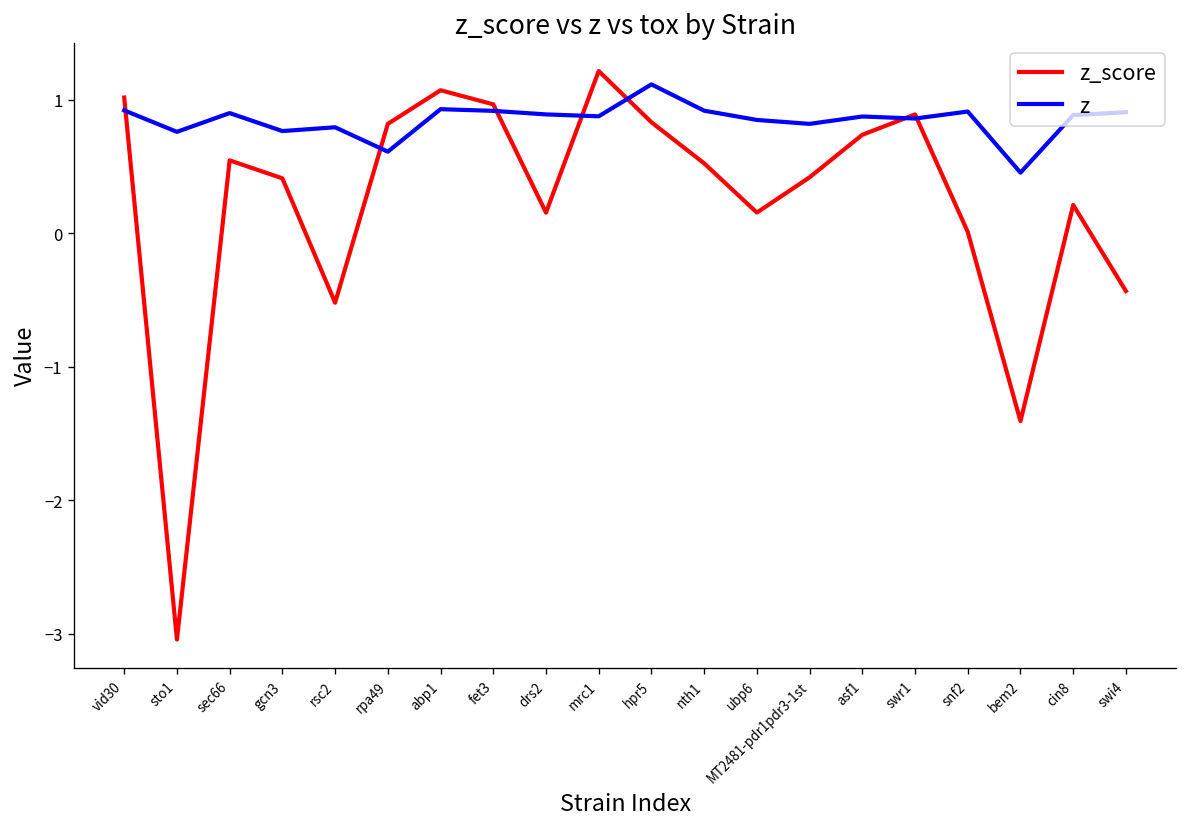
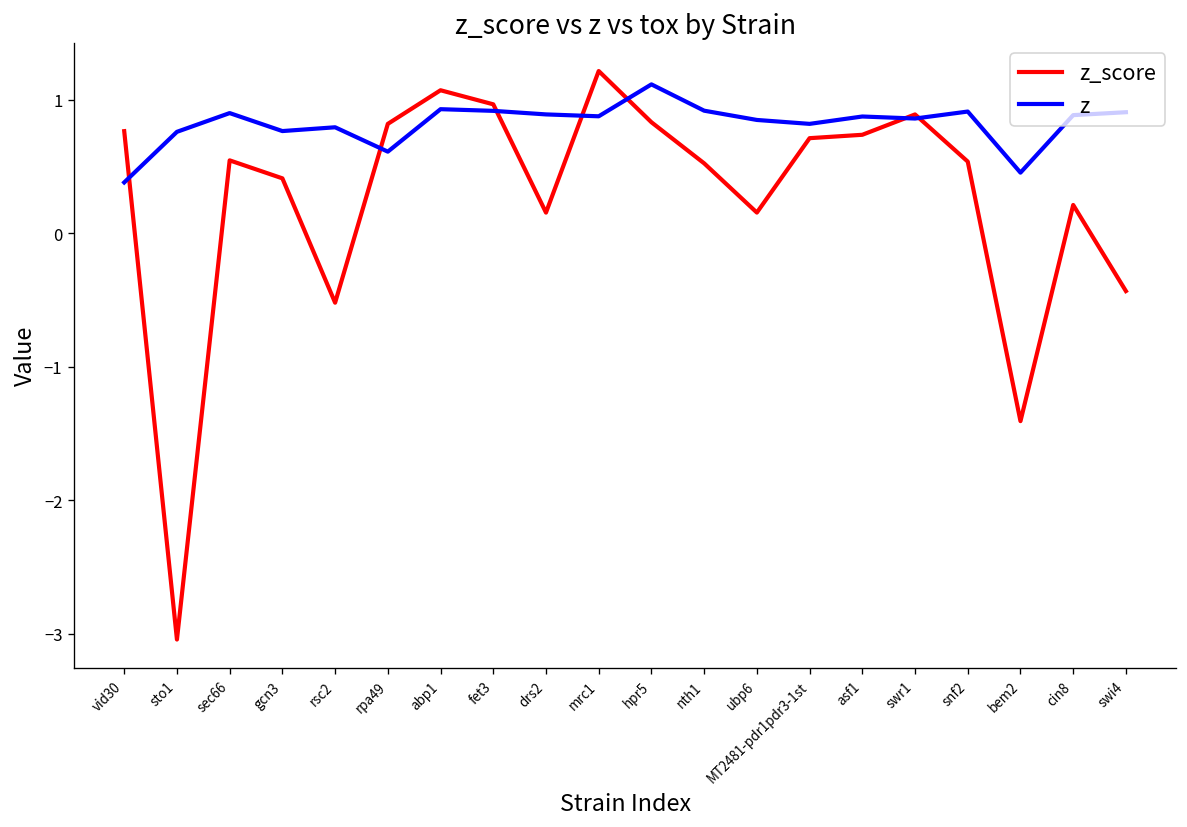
  {
    "z_score": {
-     "vid30": 1.02,
+     "vid30": 0.77,
      "sto1": -3.04,
      "sec66": 0.55,
      "gcn3": 0.41,
      "rsc2": -0.52,
      "rpa49": 0.82,
      "abp1": 1.07,
      "fet3": 0.97,
      "drs2": 0.16,
      "mrc1": 1.22,
      "hpr5": 0.83,
      "nth1": 0.52,
      "ubp6": 0.16,
-     "MT2481-pdr1pdr3-1st": 0.42,
+     "MT2481-pdr1pdr3-1st": 0.71,
      "asf1": 0.74,
      "swr1": 0.89,
-     "snf2": 0.01,
+     "snf2": 0.54,
      "bem2": -1.41,
      "cin8": 0.21,
      "swi4": -0.43
    },
    "z": {
-     "vid30": 0.92,
+     "vid30": 0.38,
      "sto1": 0.76,
      "sec66": 0.90,
      "gcn3": 0.77,
      "rsc2": 0.79,
      "rpa49": 0.61,
      "abp1": 0.93,
      "fet3": 0.92,
      "drs2": 0.89,
      "mrc1": 0.88,
      "hpr5": 1.12,
      "nth1": 0.92,
      "ubp6": 0.85,
      "MT2481-pdr1pdr3-1st": 0.82,
      "asf1": 0.88,
      "swr1": 0.86,
      "snf2": 0.91,
      "bem2": 0.45
    }
  }
